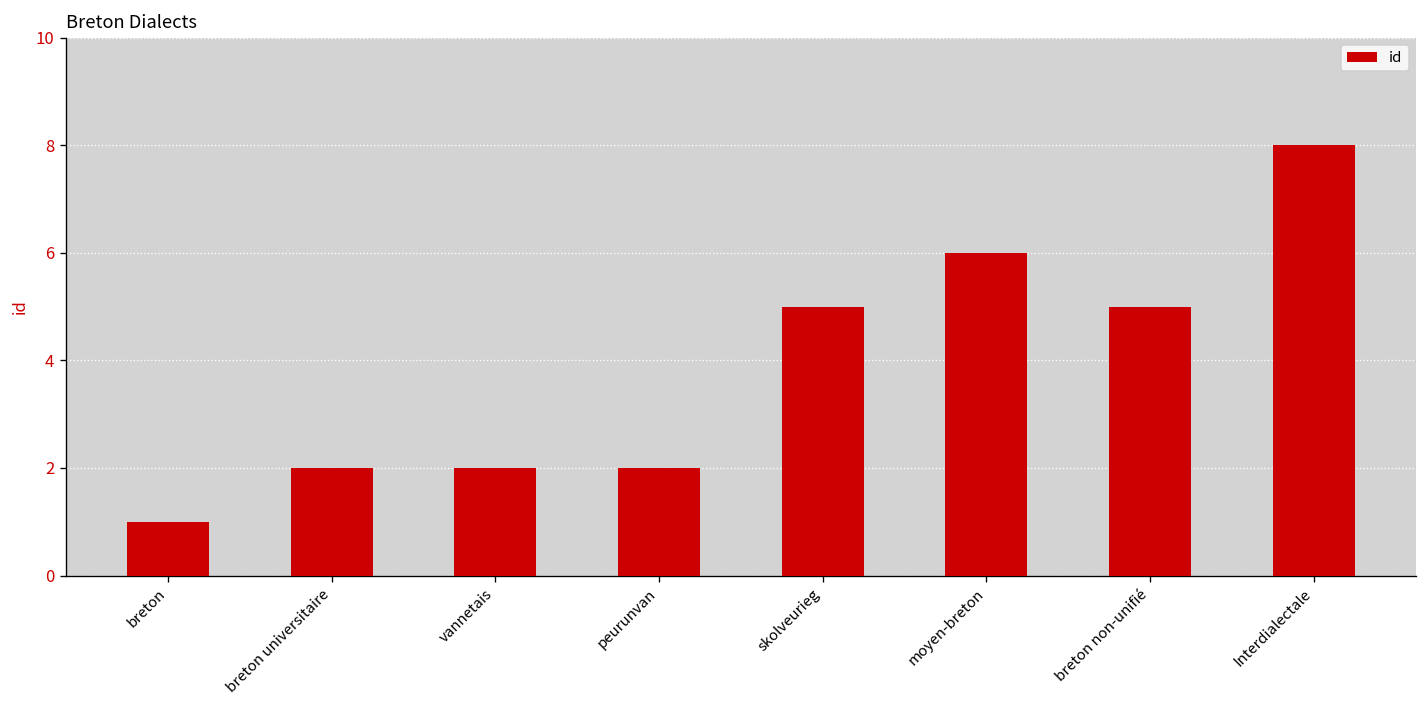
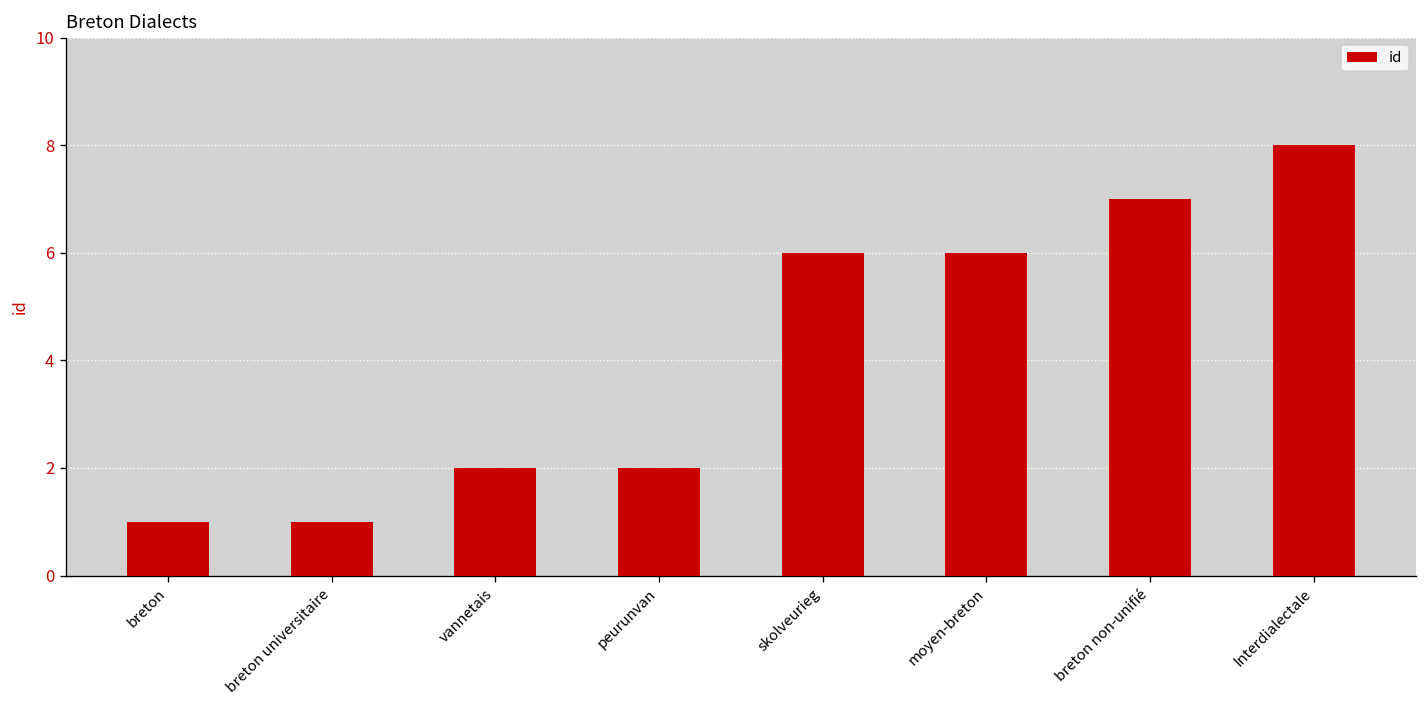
  {
    "breton": 1,
-   "breton universitaire": 2,
+   "breton universitaire": 1,
    "vannetais": 2,
    "peurunvan": 2,
-   "skolveurieg": 5,
+   "skolveurieg": 6,
    "moyen-breton": 6,
-   "breton non-unifié": 5,
+   "breton non-unifié": 7,
    "Interdialectale": 8
  }
